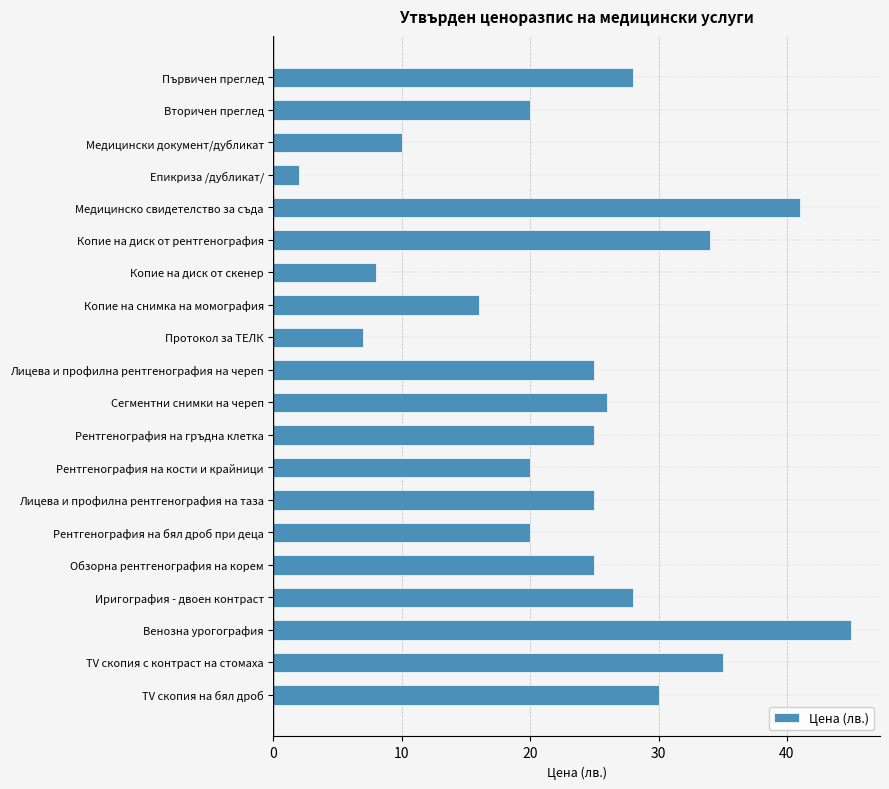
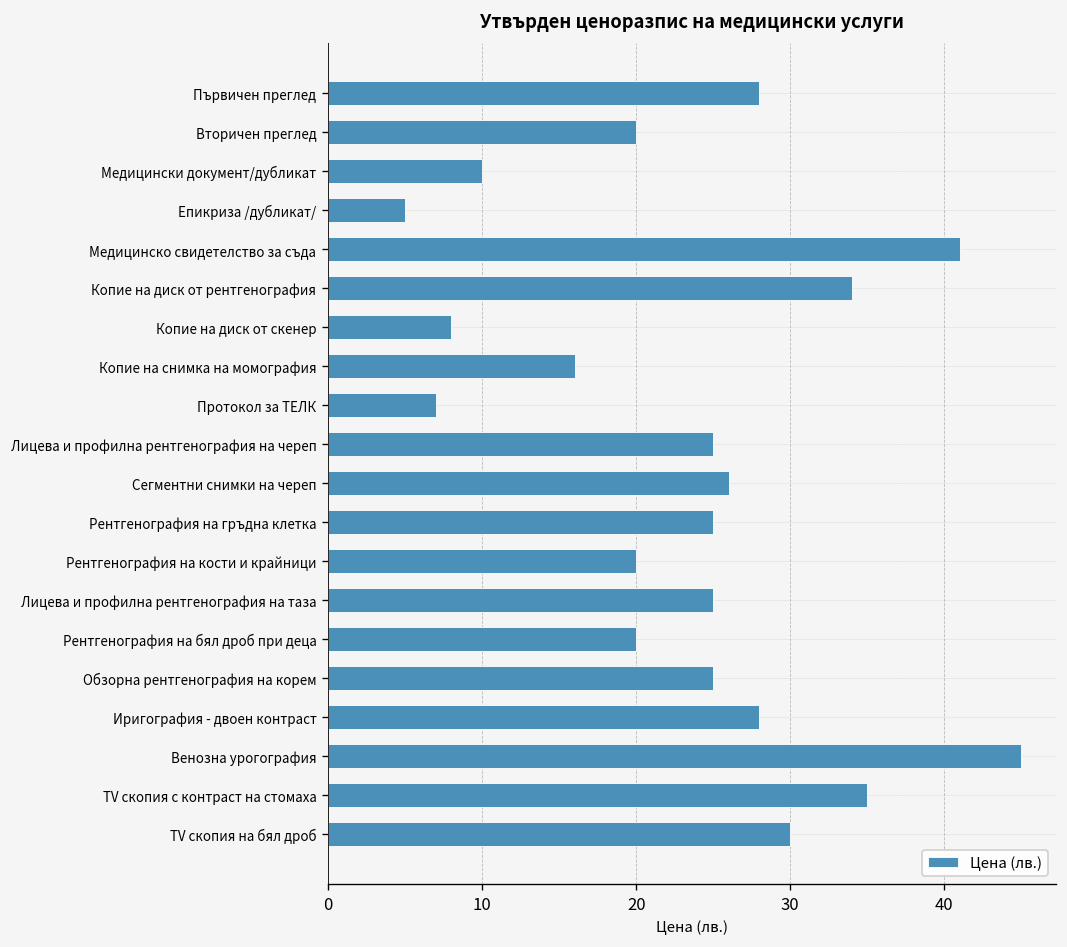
  {
    "Първичен преглед": 28,
    "Вторичен преглед": 20,
    "Медицински документ/дубликат": 10,
-   "Епикриза /дубликат/": 2,
+   "Епикриза /дубликат/": 5,
    "Медицинско свидетелство за съда": 41,
    "Копие на диск от рентгенография": 34,
    "Копие на диск от скенер": 8,
    "Копие на снимка на момография": 16,
    "Протокол за ТЕЛК": 7,
    "Лицева и профилна рентгенография на череп": 25,
    "Сегментни снимки на череп": 26,
    "Рентгенография на гръдна клетка": 25,
    "Рентгенография на кости и крайници": 20,
    "Лицева и профилна рентгенография на таза": 25,
    "Рентгенография на бял дроб при деца": 20,
    "Обзорна рентгенография на корем": 25,
    "Иригография - двоен контраст": 28,
    "Венозна урогография": 45,
    "ТV скопия с контраст на стомаха": 35,
    "ТV скопия на бял дроб": 30
  }
